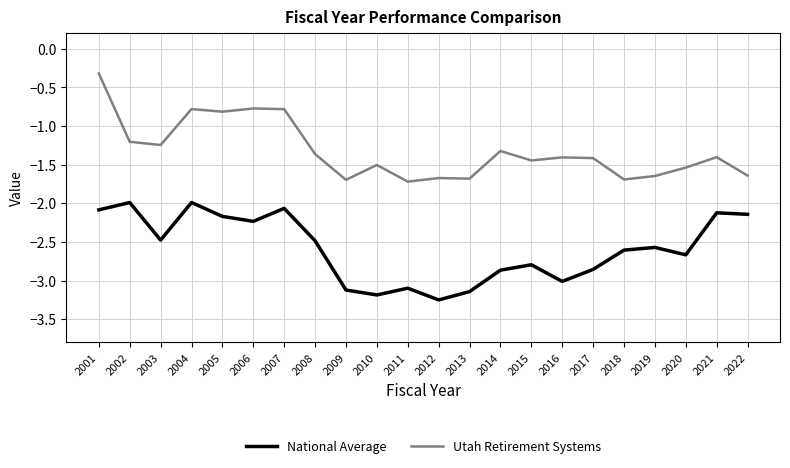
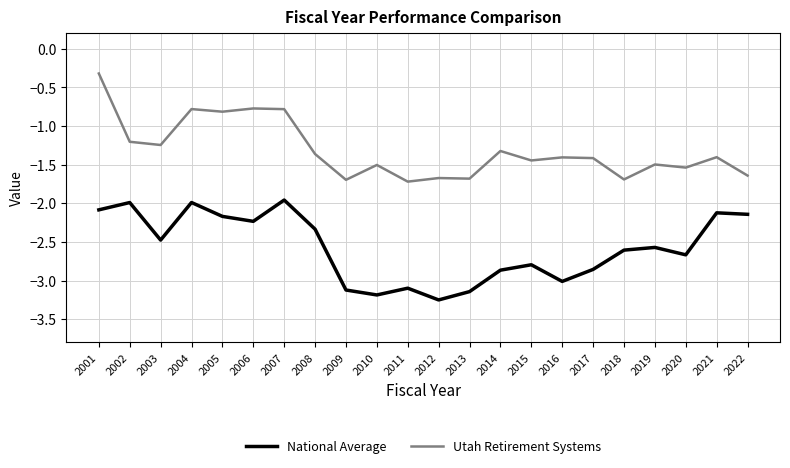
  {
    "National Average": {
      "2001": -2.1,
      "2002": -2.0,
      "2003": -2.5,
      "2004": -2.0,
      "2005": -2.2,
      "2006": -2.2,
-     "2007": -2.1,
-     "2008": -2.5,
+     "2007": -2.0,
+     "2008": -2.3,
      "2009": -3.1,
      "2010": -3.2,
      "2011": -3.1,
      "2012": -3.3,
      "2013": -3.1,
      "2014": -2.9,
      "2015": -2.8,
      "2016": -3.0,
      "2017": -2.9,
      "2018": -2.6,
      "2019": -2.6,
      "2020": -2.7,
      "2021": -2.1,
      "2022": -2.1
    },
    "Utah Retirement Systems": {
      "2001": -0.3,
      "2002": -1.2,
      "2003": -1.2,
      "2004": -0.8,
      "2005": -0.8,
      "2006": -0.8,
      "2007": -0.8,
      "2008": -1.4,
      "2009": -1.7,
      "2010": -1.5,
      "2011": -1.7,
      "2012": -1.7,
      "2013": -1.7,
      "2014": -1.3,
      "2015": -1.4,
      "2016": -1.4,
      "2017": -1.4,
      "2018": -1.7,
-     "2019": -1.6,
+     "2019": -1.5,
      "2020": -1.5,
      "2021": -1.4,
      "2022": -1.6
    }
  }
